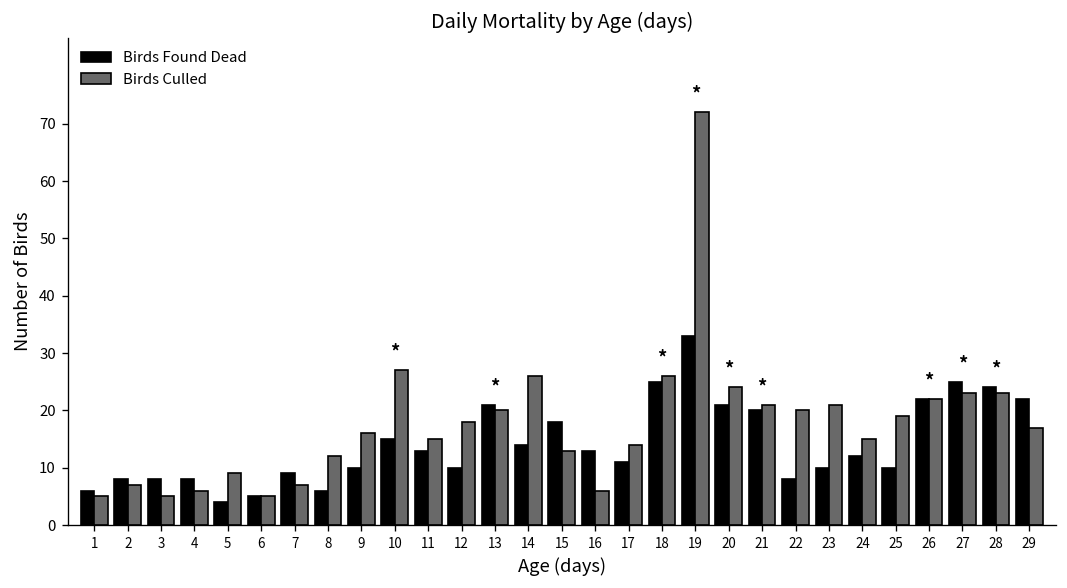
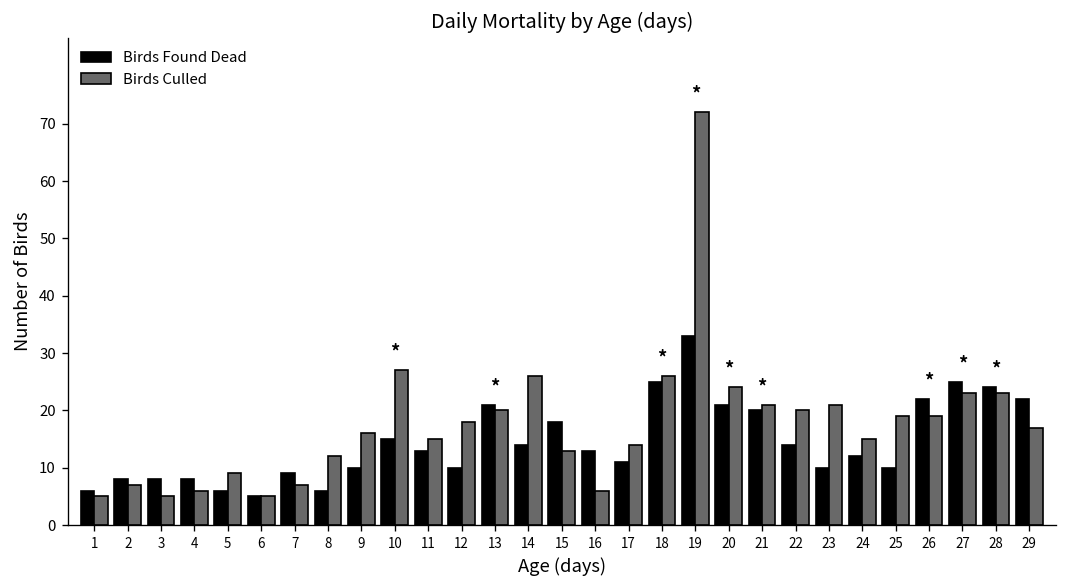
  {
    "Birds Found Dead": {
      "1": 6,
      "2": 8,
      "3": 8,
      "4": 8,
-     "5": 4,
+     "5": 6,
      "6": 5,
      "7": 9,
      "8": 6,
      "9": 10,
      "10": 15,
      "11": 13,
      "12": 10,
      "13": 21,
      "14": 14,
      "15": 18,
      "16": 13,
      "17": 11,
      "18": 25,
      "19": 33,
      "20": 21,
      "21": 20,
-     "22": 8,
+     "22": 14,
      "23": 10,
      "24": 12,
      "25": 10,
      "26": 22,
      "27": 25,
      "28": 24,
      "29": 22
    },
    "Birds Culled": {
      "1": 5,
      "2": 7,
      "3": 5,
      "4": 6,
      "5": 9,
      "6": 5,
      "7": 7,
      "8": 12,
      "9": 16,
      "10": 27,
      "11": 15,
      "12": 18,
      "13": 20,
      "14": 26,
      "15": 13,
      "16": 6,
      "17": 14,
      "18": 26,
      "19": 72,
      "20": 24,
      "21": 21,
      "22": 20,
      "23": 21,
      "24": 15,
      "25": 19,
-     "26": 22,
+     "26": 19,
      "27": 23,
      "28": 23,
      "29": 17
    }
  }
